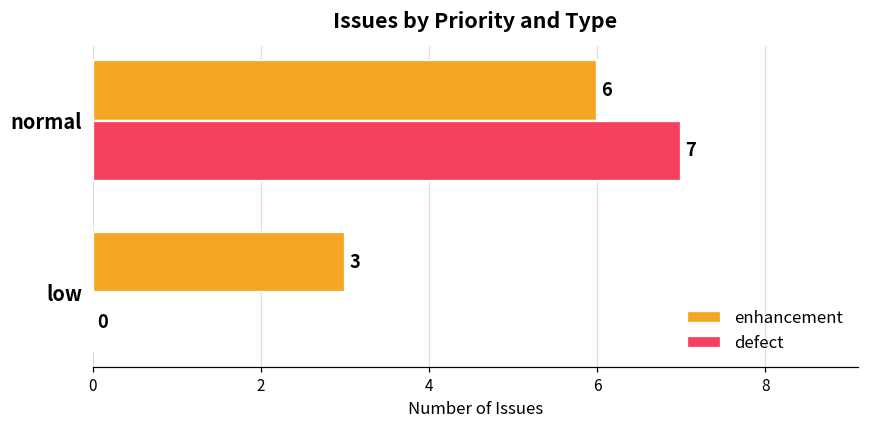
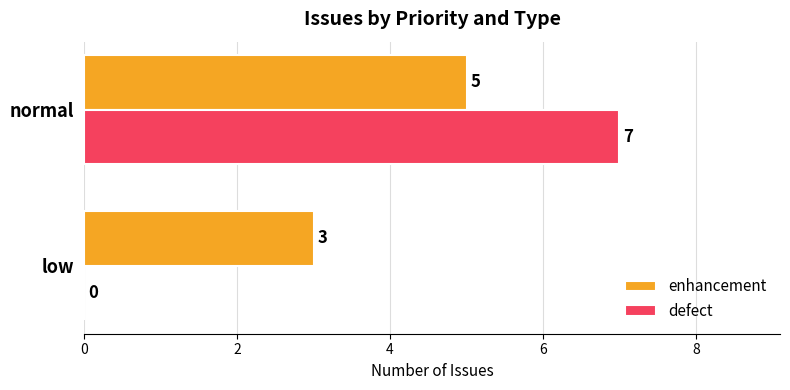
  {
    "enhancement": {
-     "normal": 6,
+     "normal": 5,
      "low": 3
    },
    "defect": {
      "normal": 7,
      "low": 0
    }
  }
